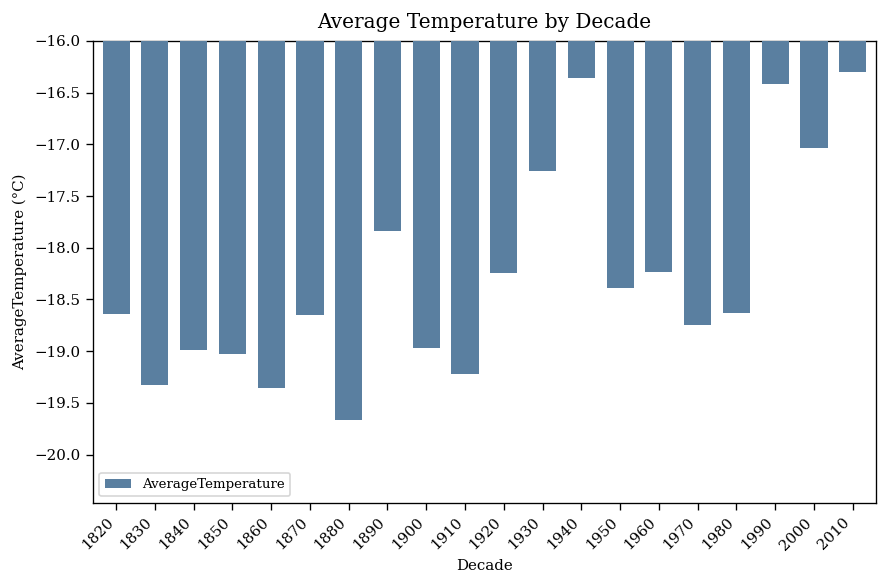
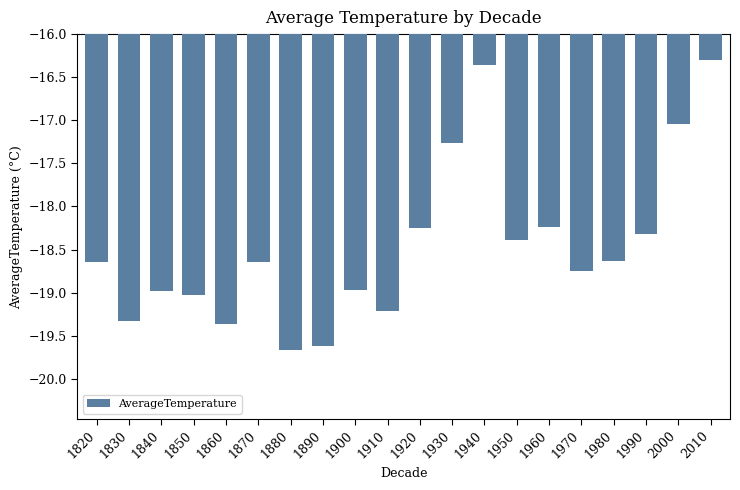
  {
    "1820": -18.6,
    "1830": -19.3,
    "1840": -19.0,
    "1850": -19.0,
    "1860": -19.4,
    "1870": -18.6,
    "1880": -19.7,
-   "1890": -17.8,
+   "1890": -19.6,
    "1900": -19.0,
    "1910": -19.2,
    "1920": -18.2,
    "1930": -17.3,
    "1940": -16.4,
    "1950": -18.4,
    "1960": -18.2,
    "1970": -18.7,
    "1980": -18.6,
-   "1990": -16.4,
+   "1990": -18.3,
    "2000": -17.0,
    "2010": -16.3
  }
